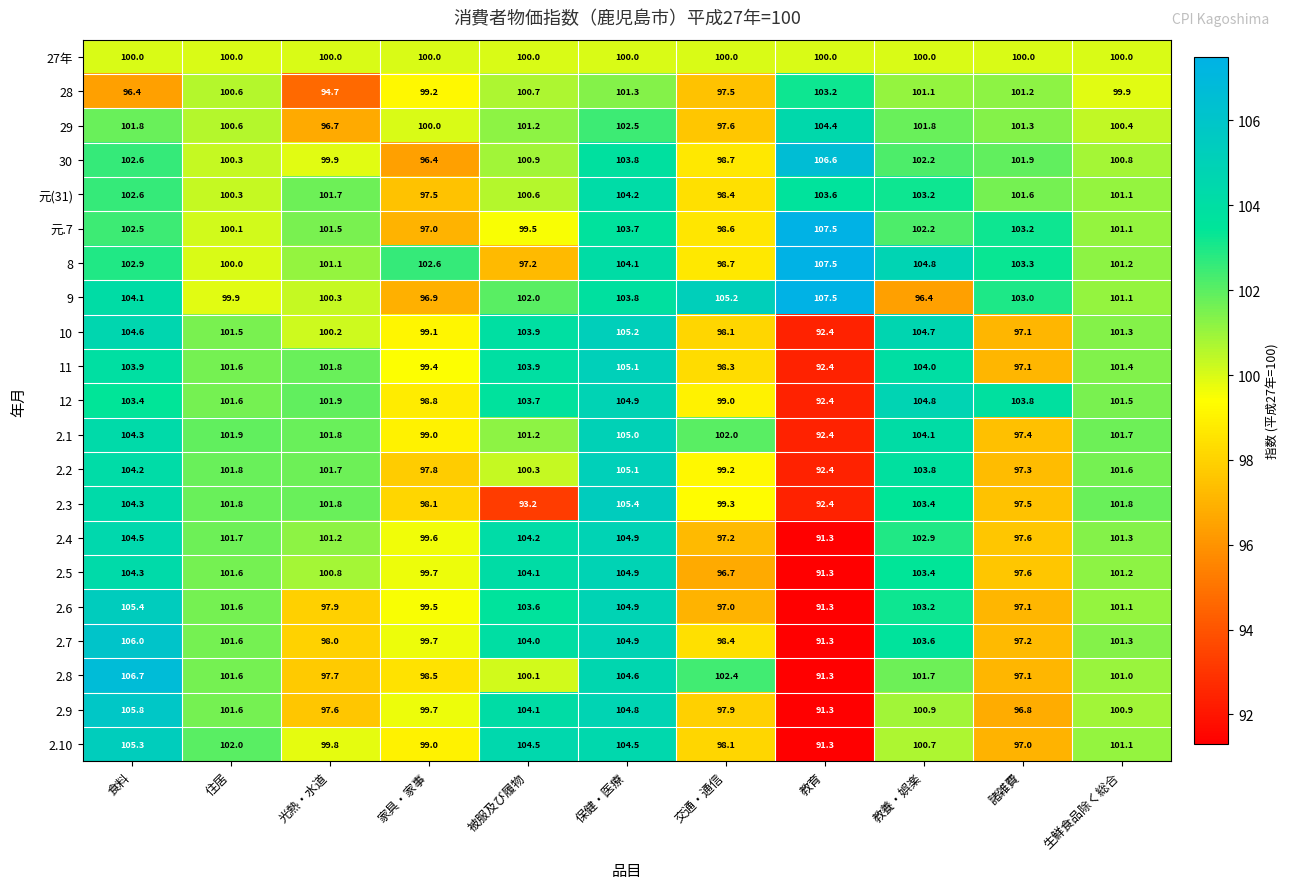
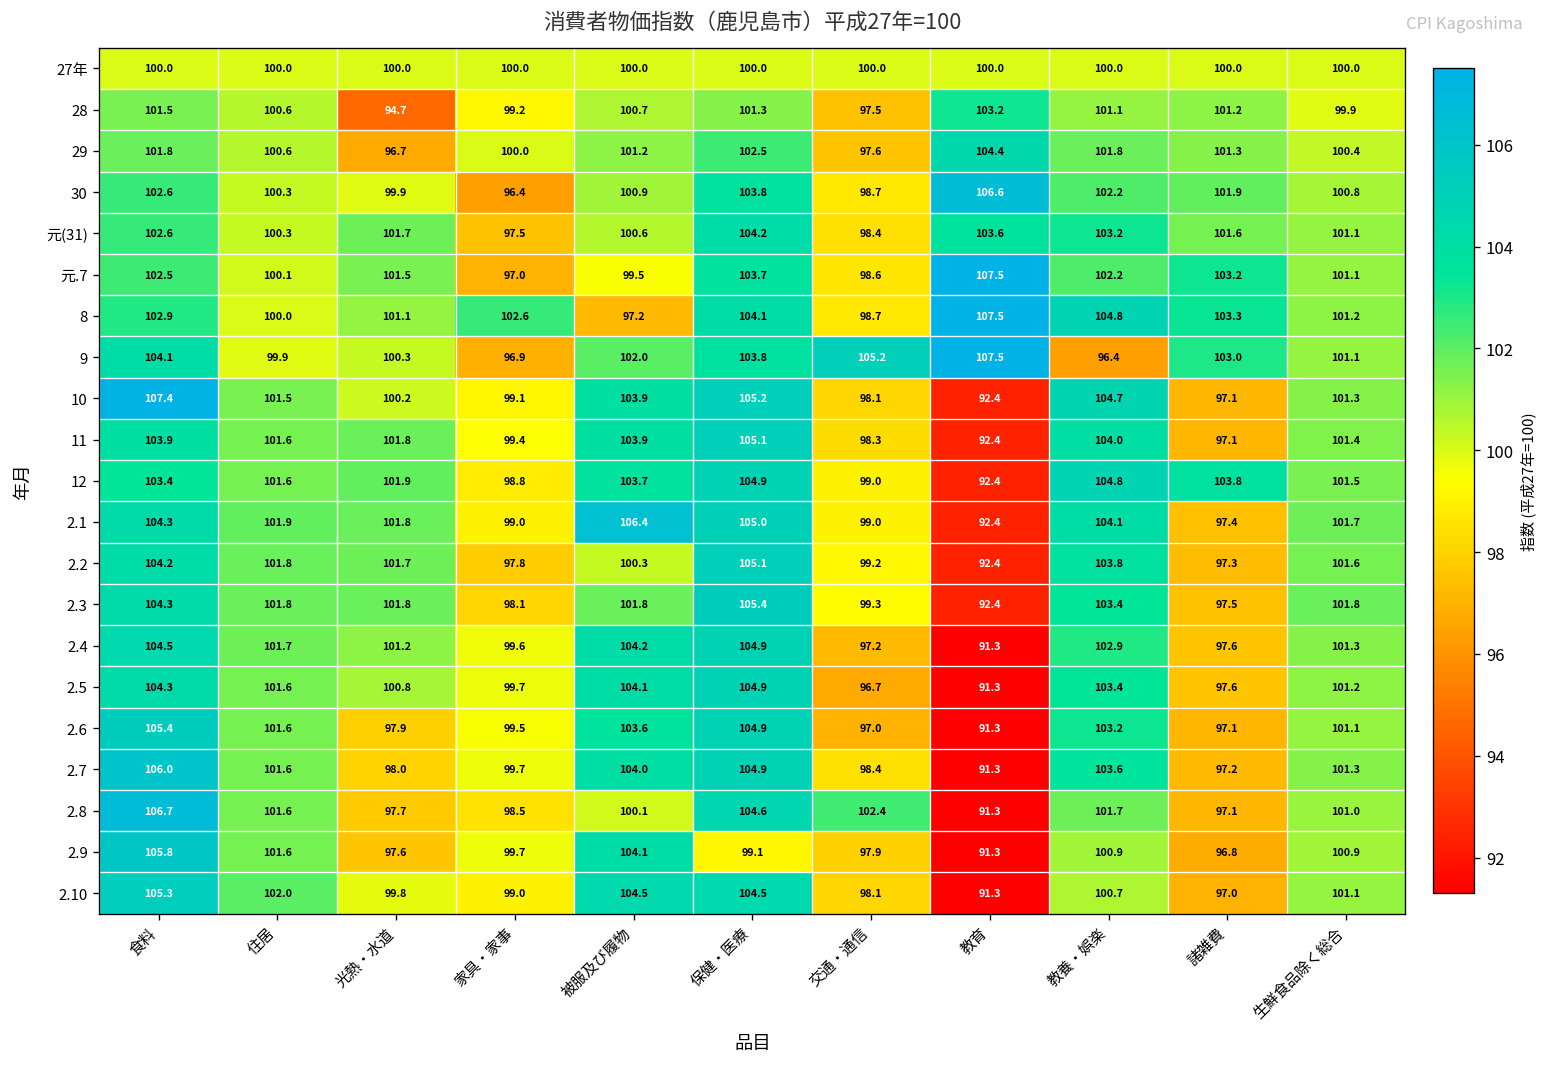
  {
    "28": {
-     "食料": 96.4,
+     "食料": 101.5,
      "住居": 100.6,
      "光熱・水道": 94.7,
      "家具・家事": 99.2,
      "被服及び履物": 100.7,
      "保健・医療": 101.3,
      "交通・通信": 97.5,
      "教育": 103.2,
      "教養・娯楽": 101.1,
      "諸雑費": 101.2,
      "生鮮食品除く総合": 99.9
    },
    "10": {
-     "食料": 104.6,
+     "食料": 107.4,
      "住居": 101.5,
      "光熱・水道": 100.2,
      "家具・家事": 99.1,
      "被服及び履物": 103.9,
      "保健・医療": 105.2,
      "交通・通信": 98.1,
      "教育": 92.4,
      "教養・娯楽": 104.7,
      "諸雑費": 97.1,
      "生鮮食品除く総合": 101.3
    },
    "2.1": {
      "食料": 104.3,
      "住居": 101.9,
      "光熱・水道": 101.8,
      "家具・家事": 99.0,
-     "被服及び履物": 101.2,
+     "被服及び履物": 106.4,
      "保健・医療": 105.0,
-     "交通・通信": 102.0,
+     "交通・通信": 99.0,
      "教育": 92.4,
      "教養・娯楽": 104.1,
      "諸雑費": 97.4,
      "生鮮食品除く総合": 101.7
    },
    "2.3": {
      "食料": 104.3,
      "住居": 101.8,
      "光熱・水道": 101.8,
      "家具・家事": 98.1,
-     "被服及び履物": 93.2,
+     "被服及び履物": 101.8,
      "保健・医療": 105.4,
      "交通・通信": 99.3,
      "教育": 92.4,
      "教養・娯楽": 103.4,
      "諸雑費": 97.5,
      "生鮮食品除く総合": 101.8
    },
    "2.9": {
      "食料": 105.8,
      "住居": 101.6,
      "光熱・水道": 97.6,
      "家具・家事": 99.7,
      "被服及び履物": 104.1,
-     "保健・医療": 104.8,
+     "保健・医療": 99.1,
      "交通・通信": 97.9,
      "教育": 91.3,
      "教養・娯楽": 100.9,
      "諸雑費": 96.8,
      "生鮮食品除く総合": 100.9
    }
  }
